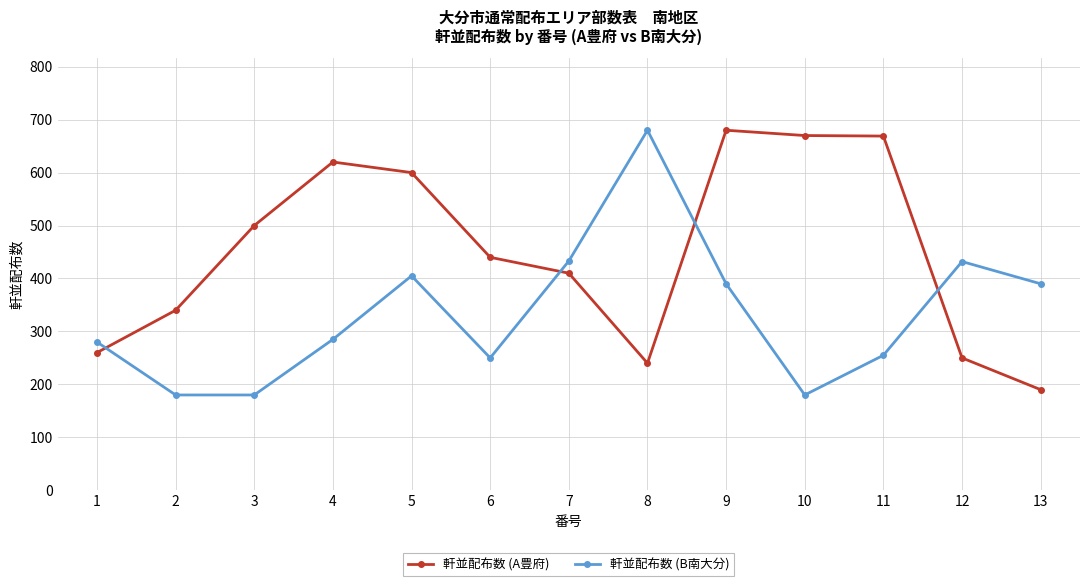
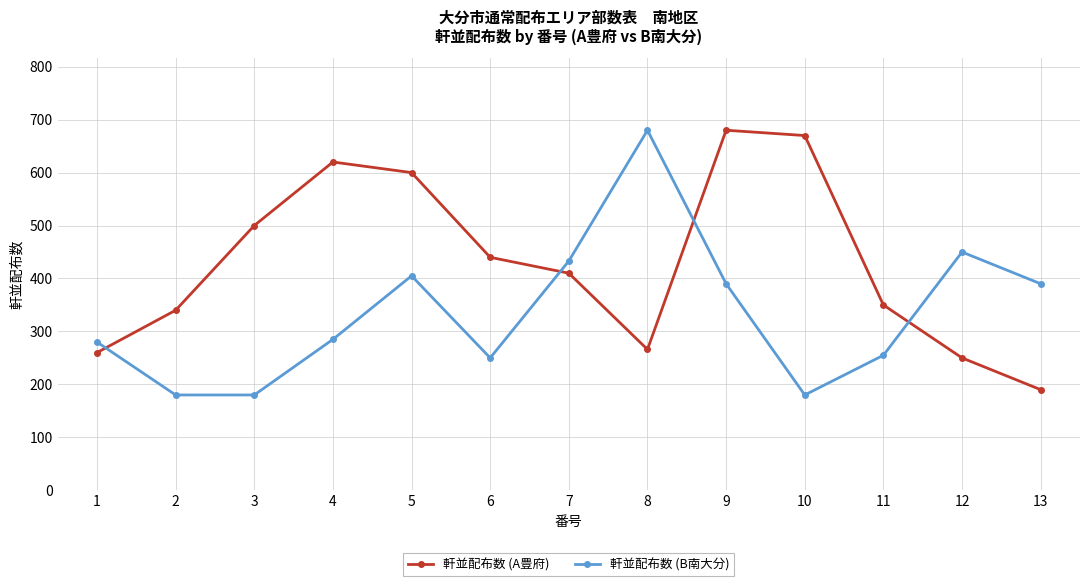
  {
    "軒並配布数 (A豊府)": {
      "1": 260,
      "2": 340,
      "3": 500,
      "4": 620,
      "5": 600,
      "6": 440,
      "7": 410,
-     "8": 240,
+     "8": 270,
      "9": 680,
      "10": 670,
-     "11": 670,
+     "11": 350,
      "12": 250,
      "13": 190
    },
    "軒並配布数 (B南大分)": {
      "1": 280,
      "2": 180,
      "3": 180,
      "4": 290,
      "5": 410,
      "6": 250,
      "7": 430,
      "8": 680,
      "9": 390,
      "10": 180,
      "11": 260,
-     "12": 430,
+     "12": 450,
      "13": 390
    }
  }
